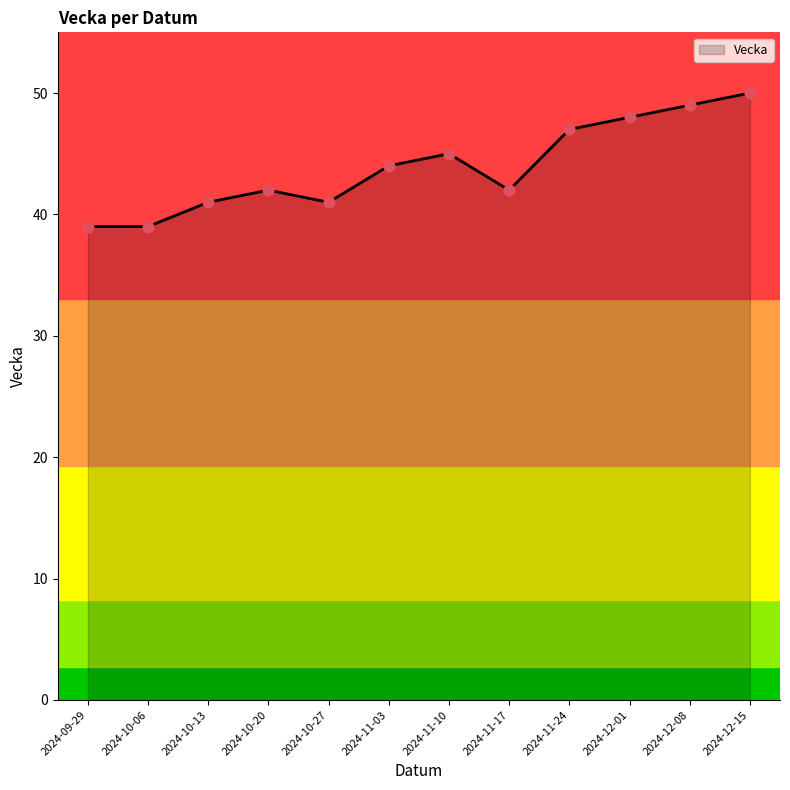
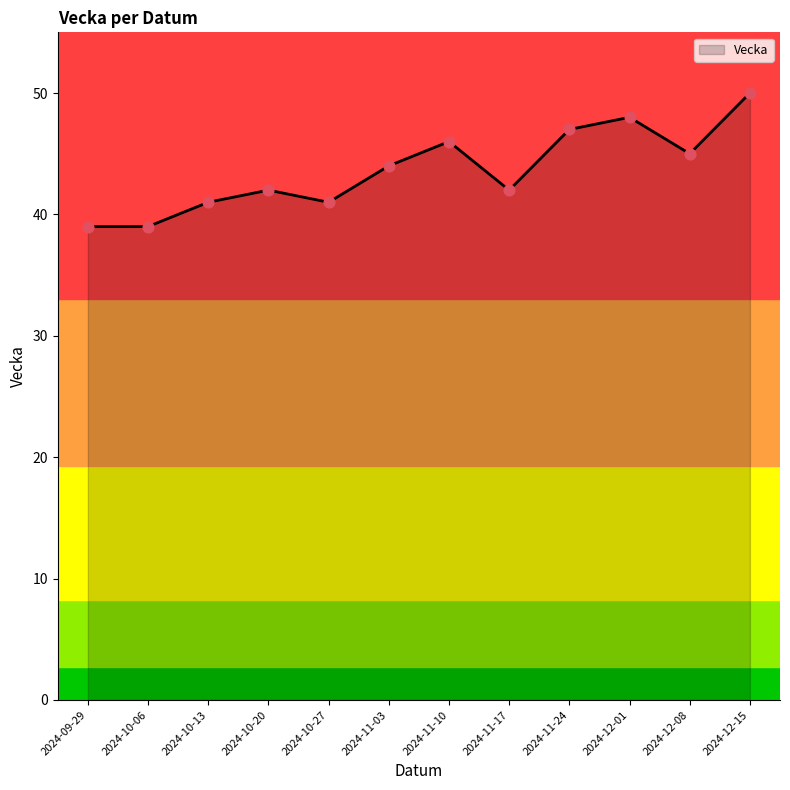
  {
    "2024-09-29": 39,
    "2024-10-06": 39,
    "2024-10-13": 41,
    "2024-10-20": 42,
    "2024-10-27": 41,
    "2024-11-03": 44,
-   "2024-11-10": 45,
+   "2024-11-10": 46,
    "2024-11-17": 42,
    "2024-11-24": 47,
    "2024-12-01": 48,
-   "2024-12-08": 49,
+   "2024-12-08": 45,
    "2024-12-15": 50
  }
